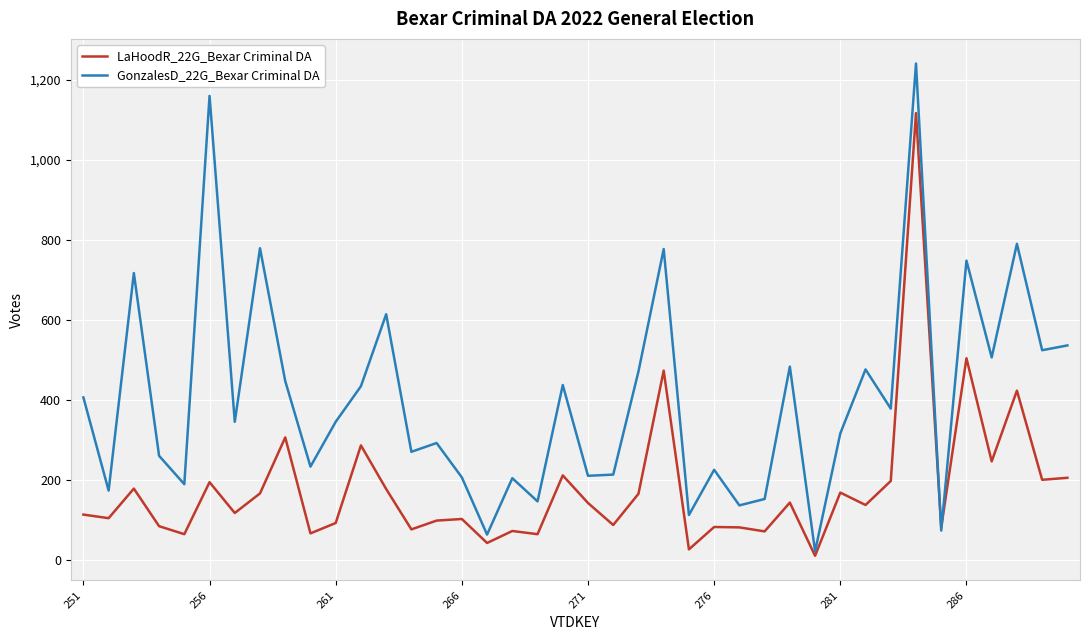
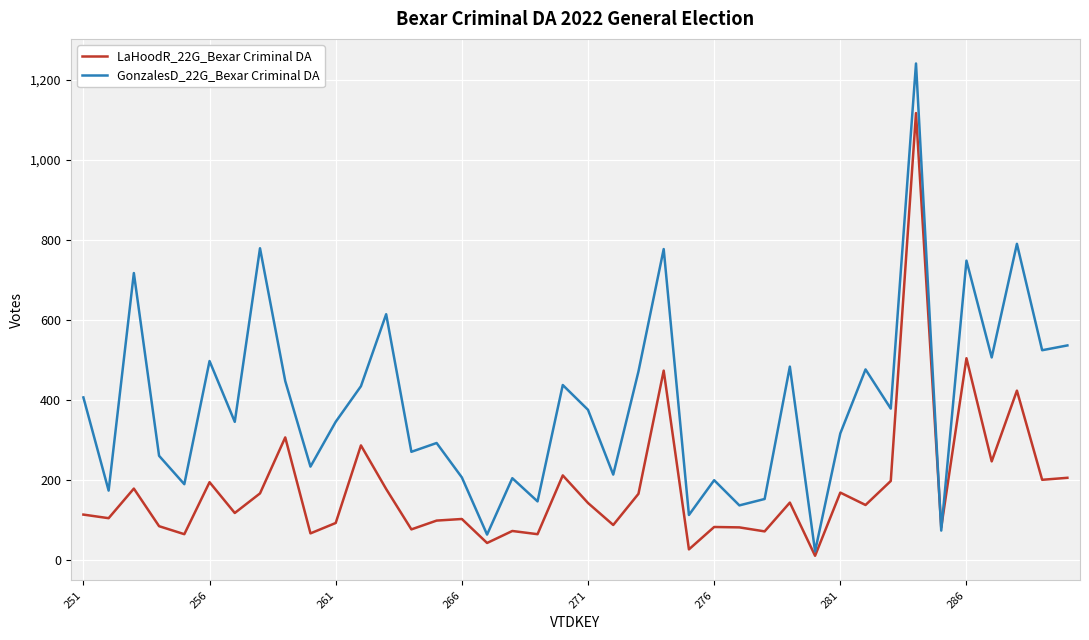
  {
    "LaHoodR_22G_Bexar Criminal DA": {
      "251": "110",
      "256": "190",
      "261": "90",
      "266": "100",
      "271": "140",
      "276": "80",
      "281": "170",
      "286": "500"
    },
    "GonzalesD_22G_Bexar Criminal DA": {
      "251": "410",
-     "256": "1,160",
+     "256": "500",
      "261": "350",
      "266": "210",
-     "271": "210",
-     "276": "230",
+     "271": "380",
+     "276": "200",
      "281": "320",
      "286": "750"
    }
  }
